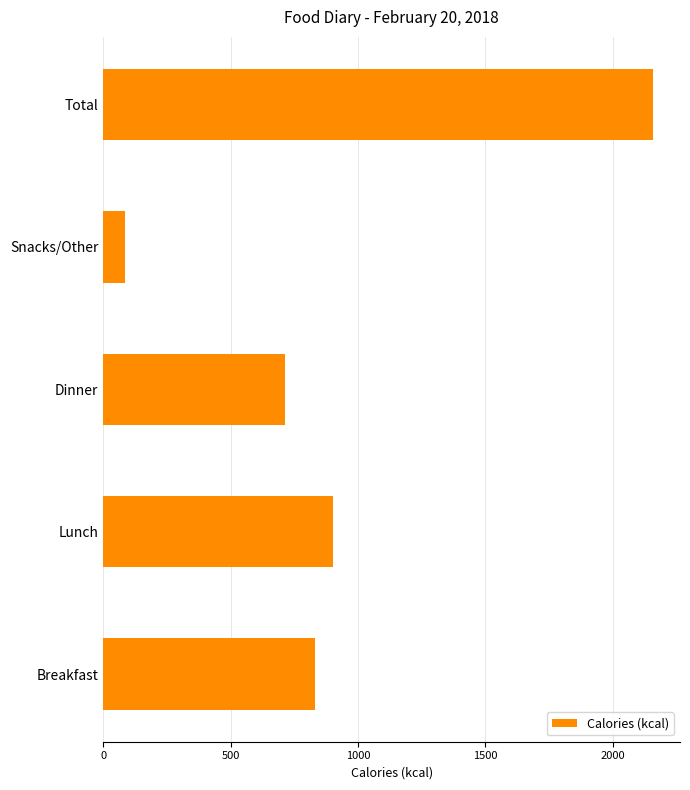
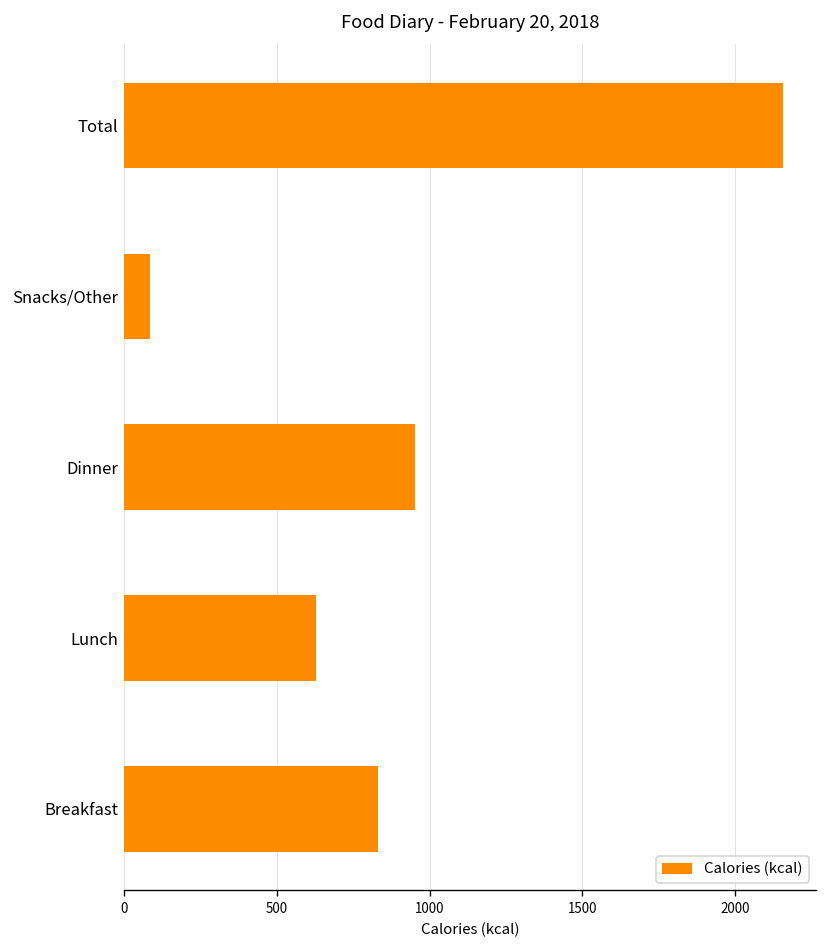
  {
    "Total": 2160,
    "Snacks/Other": 90,
-   "Dinner": 710,
-   "Lunch": 900,
+   "Dinner": 950,
+   "Lunch": 630,
    "Breakfast": 830
  }
